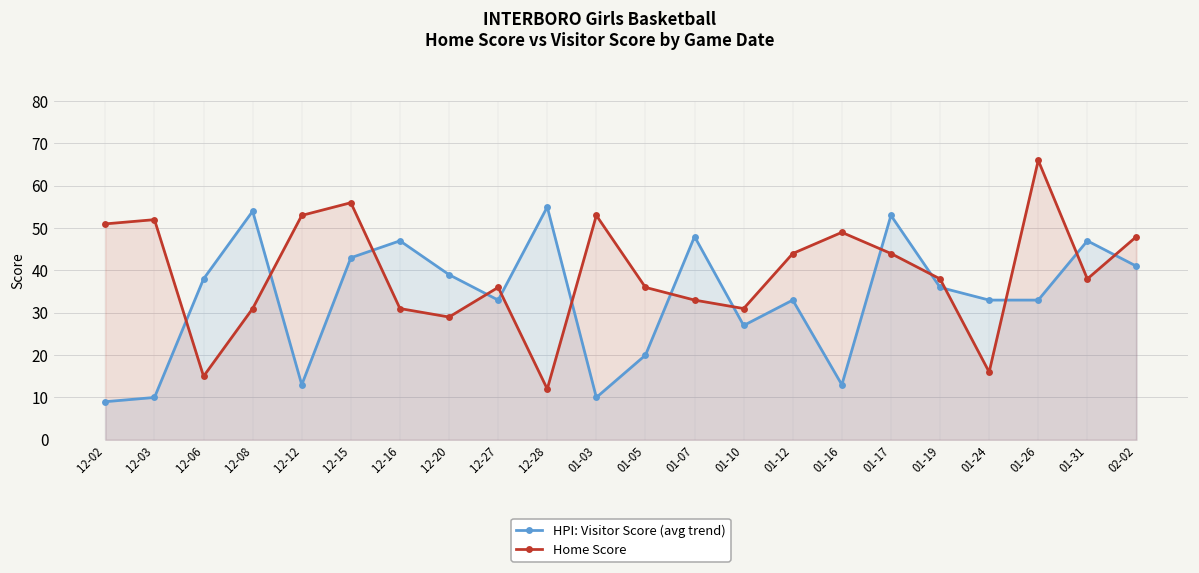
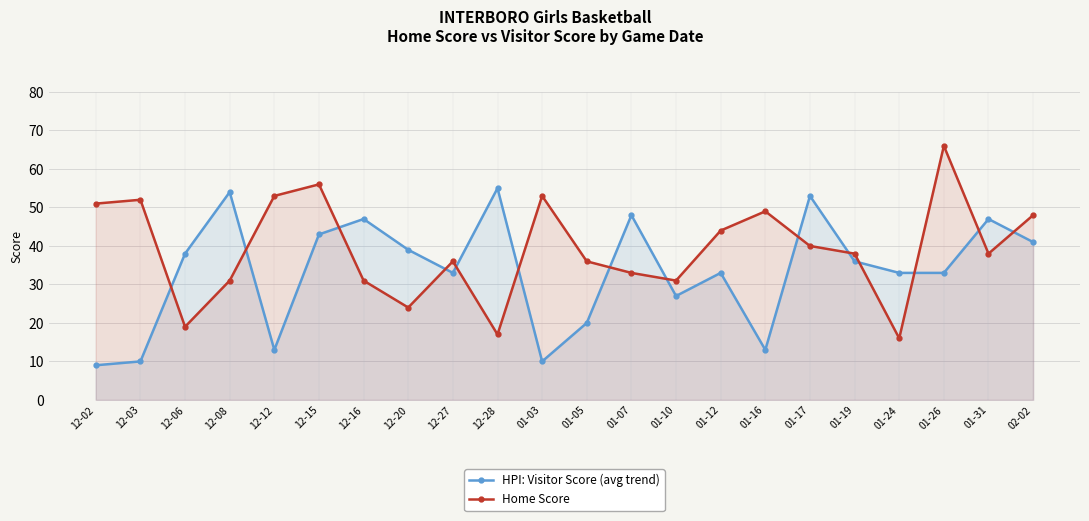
  {
    "HPI: Visitor Score (avg trend)": {
      "12-02": 9,
      "12-03": 10,
      "12-06": 38,
      "12-08": 54,
      "12-12": 13,
      "12-15": 43,
      "12-16": 47,
      "12-20": 39,
      "12-27": 33,
      "12-28": 55,
      "01-03": 10,
      "01-05": 20,
      "01-07": 48,
      "01-10": 27,
      "01-12": 33,
      "01-16": 13,
      "01-17": 53,
      "01-19": 36,
      "01-24": 33,
      "01-26": 33,
      "01-31": 47,
      "02-02": 41
    },
    "Home Score": {
      "12-02": 51,
      "12-03": 52,
-     "12-06": 15,
+     "12-06": 19,
      "12-08": 31,
      "12-12": 53,
      "12-15": 56,
      "12-16": 31,
-     "12-20": 29,
+     "12-20": 24,
      "12-27": 36,
-     "12-28": 12,
+     "12-28": 17,
      "01-03": 53,
      "01-05": 36,
      "01-07": 33,
      "01-10": 31,
      "01-12": 44,
      "01-16": 49,
-     "01-17": 44,
+     "01-17": 40,
      "01-19": 38,
      "01-24": 16,
      "01-26": 66,
      "01-31": 38,
      "02-02": 48
    }
  }
